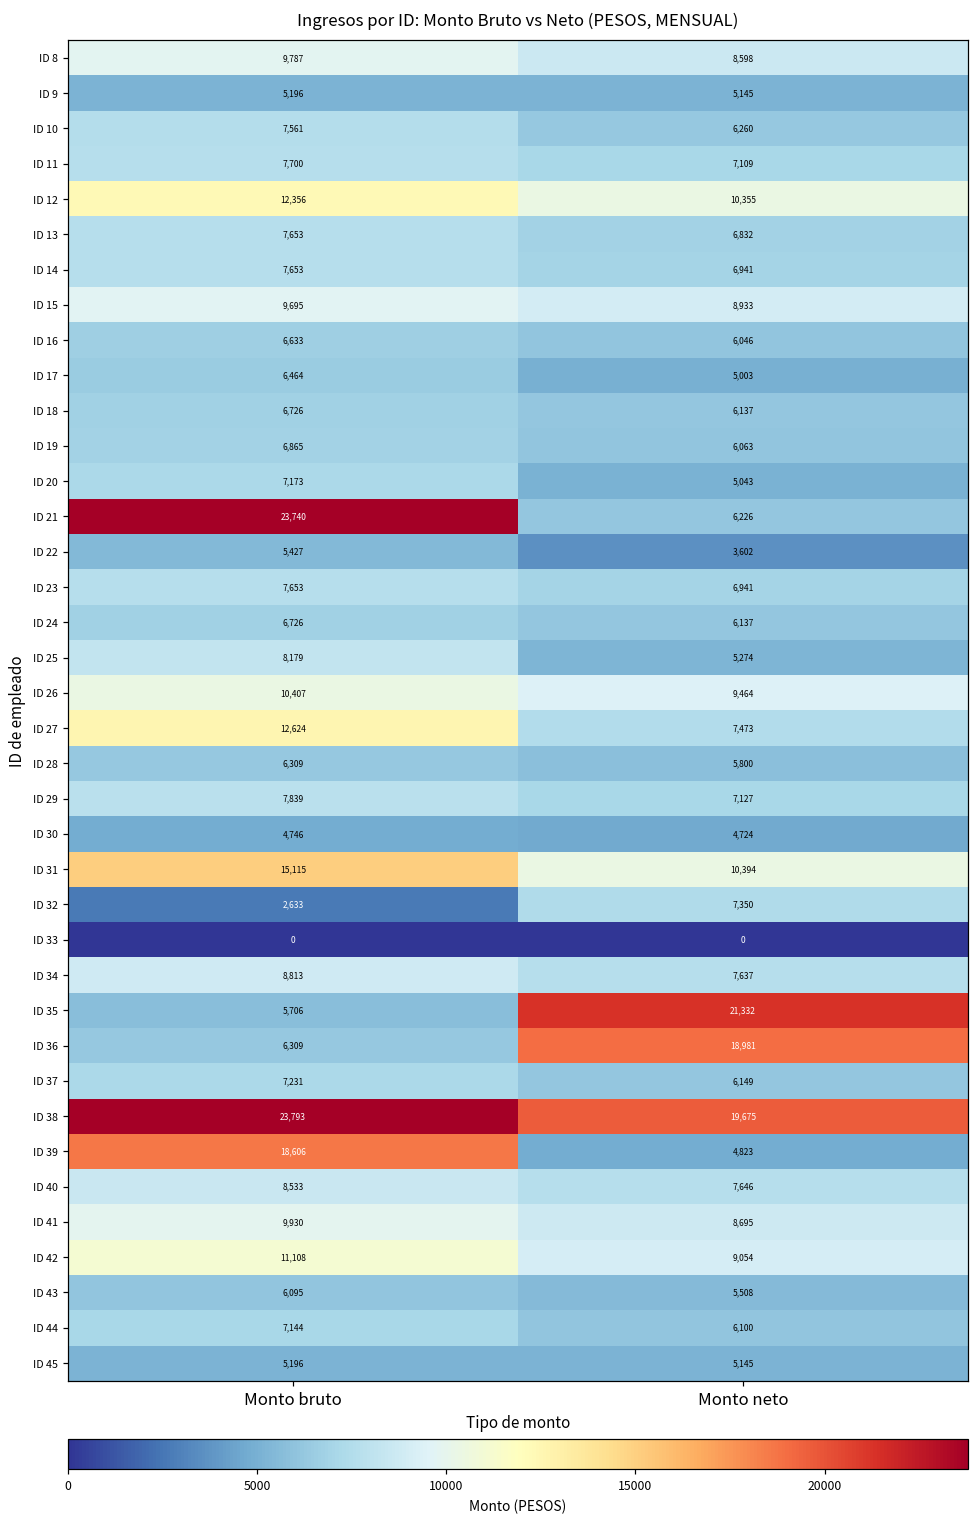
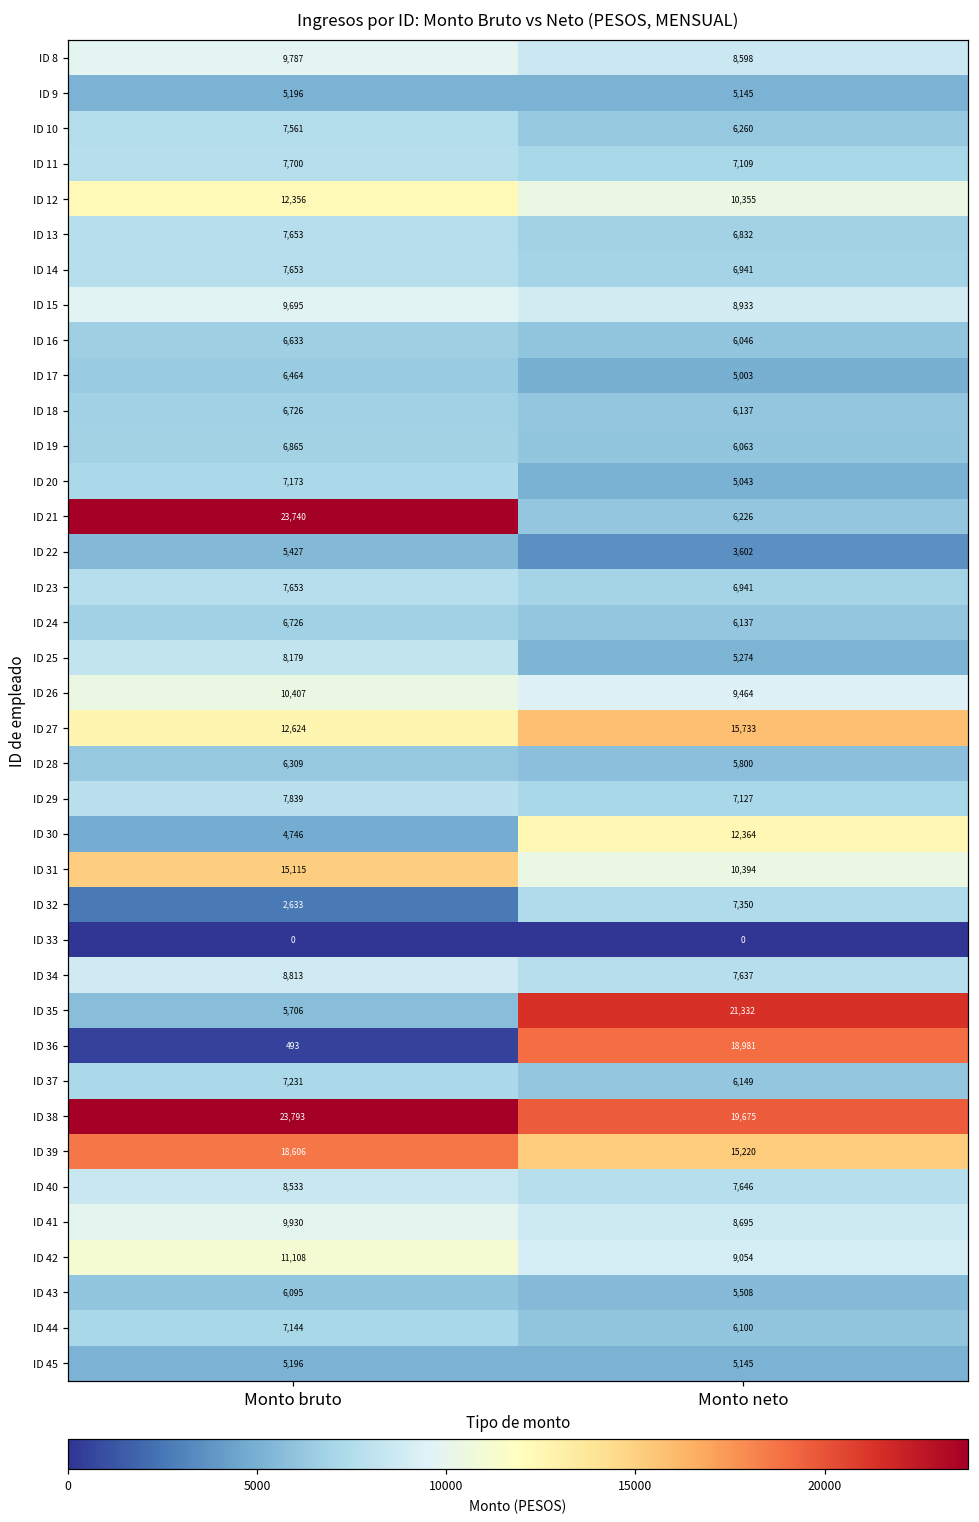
  {
    "ID 8": {
      "Monto bruto": "9,787",
      "Monto neto": "8,598"
    },
    "ID 9": {
      "Monto bruto": "5,196",
      "Monto neto": "5,145"
    },
    "ID 10": {
      "Monto bruto": "7,561",
      "Monto neto": "6,260"
    },
    "ID 11": {
      "Monto bruto": "7,700",
      "Monto neto": "7,109"
    },
    "ID 12": {
      "Monto bruto": "12,356",
      "Monto neto": "10,355"
    },
    "ID 13": {
      "Monto bruto": "7,653",
      "Monto neto": "6,832"
    },
    "ID 14": {
      "Monto bruto": "7,653",
      "Monto neto": "6,941"
    },
    "ID 15": {
      "Monto bruto": "9,695",
      "Monto neto": "8,933"
    },
    "ID 16": {
      "Monto bruto": "6,633",
      "Monto neto": "6,046"
    },
    "ID 17": {
      "Monto bruto": "6,464",
      "Monto neto": "5,003"
    },
    "ID 18": {
      "Monto bruto": "6,726",
      "Monto neto": "6,137"
    },
    "ID 19": {
      "Monto bruto": "6,865",
      "Monto neto": "6,063"
    },
    "ID 20": {
      "Monto bruto": "7,173",
      "Monto neto": "5,043"
    },
    "ID 21": {
      "Monto bruto": "23,740",
      "Monto neto": "6,226"
    },
    "ID 22": {
      "Monto bruto": "5,427",
      "Monto neto": "3,602"
    },
    "ID 23": {
      "Monto bruto": "7,653",
      "Monto neto": "6,941"
    },
    "ID 24": {
      "Monto bruto": "6,726",
      "Monto neto": "6,137"
    },
    "ID 25": {
      "Monto bruto": "8,179",
      "Monto neto": "5,274"
    },
    "ID 26": {
      "Monto bruto": "10,407",
      "Monto neto": "9,464"
    },
    "ID 27": {
      "Monto bruto": "12,624",
-     "Monto neto": "7,473"
+     "Monto neto": "15,733"
    },
    "ID 28": {
      "Monto bruto": "6,309",
      "Monto neto": "5,800"
    },
    "ID 29": {
      "Monto bruto": "7,839",
      "Monto neto": "7,127"
    },
    "ID 30": {
      "Monto bruto": "4,746",
-     "Monto neto": "4,724"
+     "Monto neto": "12,364"
    },
    "ID 31": {
      "Monto bruto": "15,115",
      "Monto neto": "10,394"
    },
    "ID 32": {
      "Monto bruto": "2,633",
      "Monto neto": "7,350"
    },
    "ID 33": {
      "Monto bruto": "0",
      "Monto neto": "0"
    },
    "ID 34": {
      "Monto bruto": "8,813",
      "Monto neto": "7,637"
    },
    "ID 35": {
      "Monto bruto": "5,706",
      "Monto neto": "21,332"
    },
    "ID 36": {
-     "Monto bruto": "6,309",
+     "Monto bruto": "493",
      "Monto neto": "18,981"
    },
    "ID 37": {
      "Monto bruto": "7,231",
      "Monto neto": "6,149"
    },
    "ID 38": {
      "Monto bruto": "23,793",
      "Monto neto": "19,675"
    },
    "ID 39": {
      "Monto bruto": "18,606",
-     "Monto neto": "4,823"
+     "Monto neto": "15,220"
    },
    "ID 40": {
      "Monto bruto": "8,533",
      "Monto neto": "7,646"
    },
    "ID 41": {
      "Monto bruto": "9,930",
      "Monto neto": "8,695"
    },
    "ID 42": {
      "Monto bruto": "11,108",
      "Monto neto": "9,054"
    },
    "ID 43": {
      "Monto bruto": "6,095",
      "Monto neto": "5,508"
    },
    "ID 44": {
      "Monto bruto": "7,144",
      "Monto neto": "6,100"
    },
    "ID 45": {
      "Monto bruto": "5,196",
      "Monto neto": "5,145"
    }
  }
